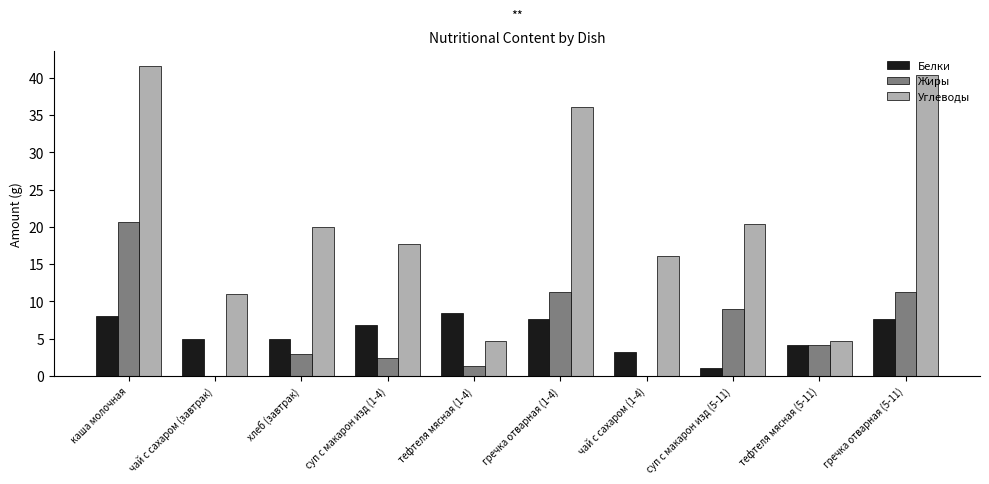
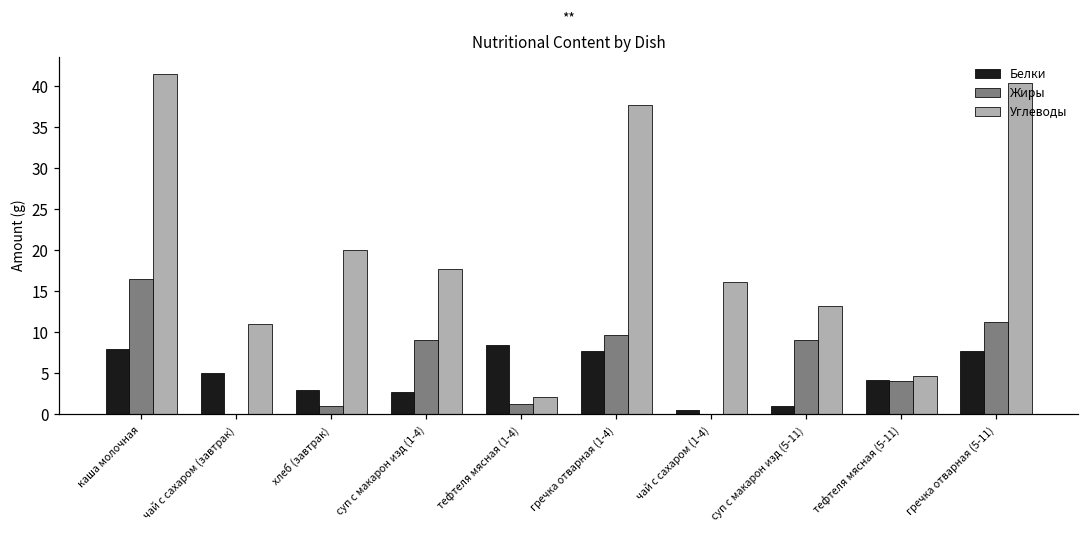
  {
    "Белки": {
      "каша молочная": 8,
      "чай с сахаром (завтрак)": 5,
-     "хлеб (завтрак)": 5,
-     "суп с макарон изд (1-4)": 7,
+     "хлеб (завтрак)": 3,
+     "суп с макарон изд (1-4)": 3,
      "тефтеля мясная (1-4)": 9,
      "гречка отварная (1-4)": 8,
-     "чай с сахаром (1-4)": 3,
+     "чай с сахаром (1-4)": 1,
      "суп с макарон изд (5-11)": 1,
      "тефтеля мясная (5-11)": 4,
      "гречка отварная (5-11)": 8
    },
    "Жиры": {
-     "каша молочная": 21,
+     "каша молочная": 17,
      "чай с сахаром (завтрак)": 0,
-     "хлеб (завтрак)": 3,
-     "суп с макарон изд (1-4)": 2,
+     "хлеб (завтрак)": 1,
+     "суп с макарон изд (1-4)": 9,
      "тефтеля мясная (1-4)": 1,
-     "гречка отварная (1-4)": 11,
+     "гречка отварная (1-4)": 10,
      "чай с сахаром (1-4)": 0,
      "суп с макарон изд (5-11)": 9,
      "тефтеля мясная (5-11)": 4,
      "гречка отварная (5-11)": 11
    },
    "Углеводы": {
      "каша молочная": 42,
      "чай с сахаром (завтрак)": 11,
      "хлеб (завтрак)": 20,
      "суп с макарон изд (1-4)": 18,
-     "тефтеля мясная (1-4)": 5,
-     "гречка отварная (1-4)": 36,
+     "тефтеля мясная (1-4)": 2,
+     "гречка отварная (1-4)": 38,
      "чай с сахаром (1-4)": 16,
-     "суп с макарон изд (5-11)": 20,
+     "суп с макарон изд (5-11)": 13,
      "тефтеля мясная (5-11)": 5,
      "гречка отварная (5-11)": 40
    }
  }
